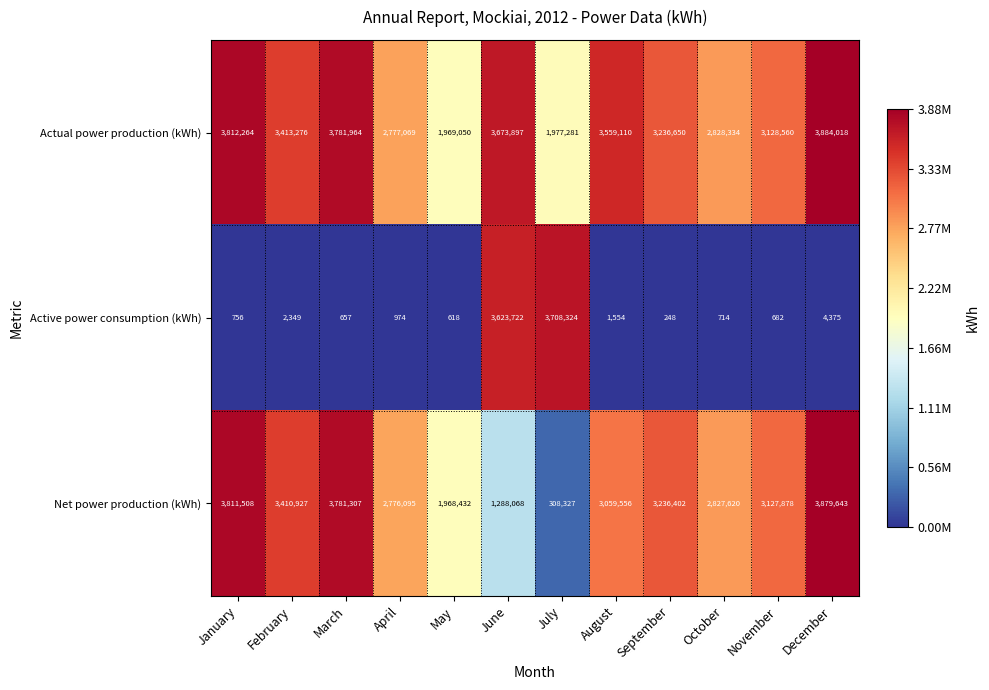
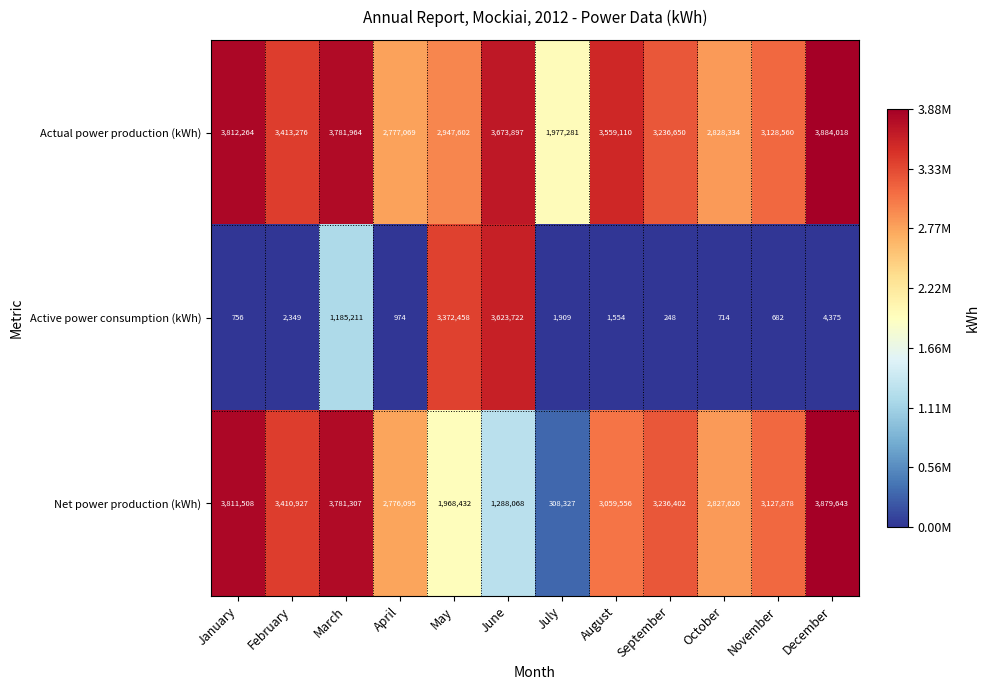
  {
    "Actual power production (kWh)": {
      "January": "3,812,264",
      "February": "3,413,276",
      "March": "3,781,964",
      "April": "2,777,069",
-     "May": "1,969,050",
+     "May": "2,947,602",
      "June": "3,673,897",
      "July": "1,977,281",
      "August": "3,559,110",
      "September": "3,236,650",
      "October": "2,828,334",
      "November": "3,128,560",
      "December": "3,884,018"
    },
    "Active power consumption (kWh)": {
      "January": "756",
      "February": "2,349",
-     "March": "657",
+     "March": "1,185,211",
      "April": "974",
-     "May": "618",
+     "May": "3,372,458",
      "June": "3,623,722",
-     "July": "3,708,324",
+     "July": "1,909",
      "August": "1,554",
      "September": "248",
      "October": "714",
      "November": "682",
      "December": "4,375"
    },
    "Net power production (kWh)": {
      "January": "3,811,508",
      "February": "3,410,927",
      "March": "3,781,307",
      "April": "2,776,095",
      "May": "1,968,432",
      "June": "1,288,068",
      "July": "308,327",
      "August": "3,059,556",
      "September": "3,236,402",
      "October": "2,827,620",
      "November": "3,127,878",
      "December": "3,879,643"
    }
  }
